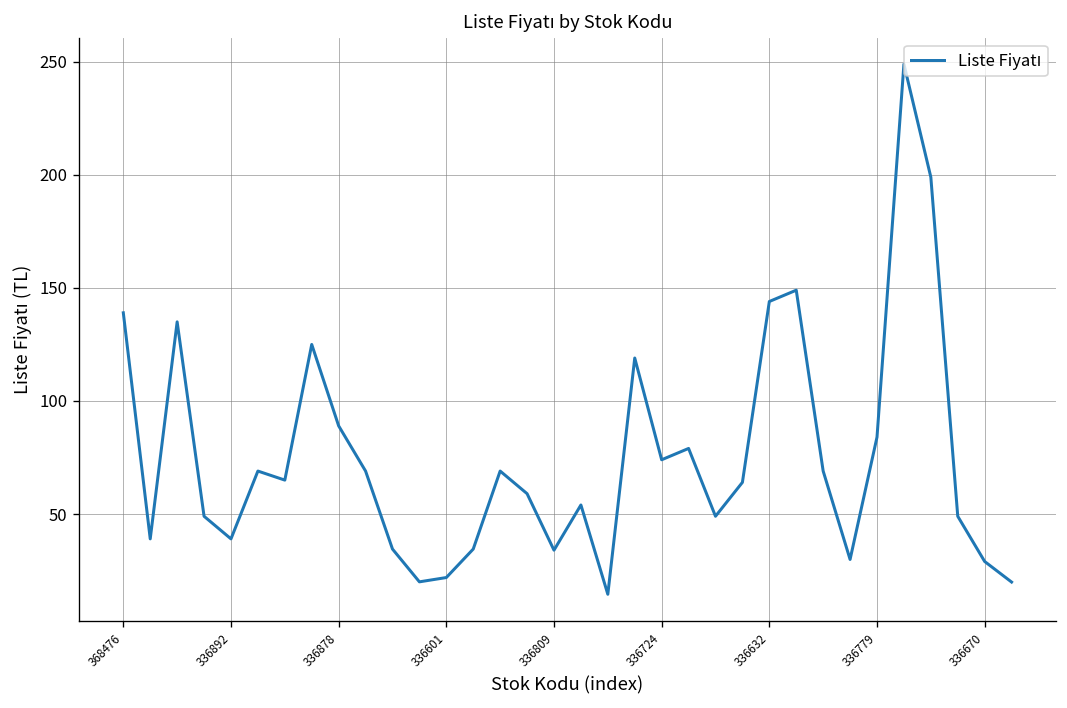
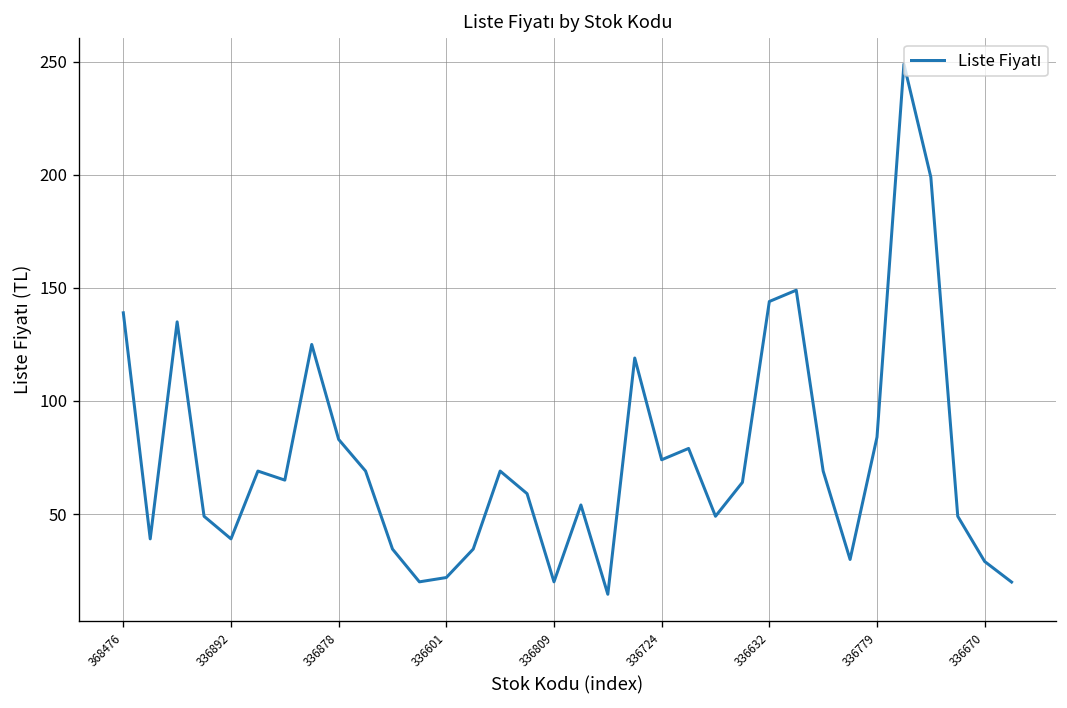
  {
    "368476": 139,
    "336892": 39,
-   "336878": 89,
+   "336878": 83,
    "336601": 22,
-   "336809": 34,
+   "336809": 20,
    "336724": 74,
    "336632": 144,
    "336779": 84,
    "336670": 29
  }
